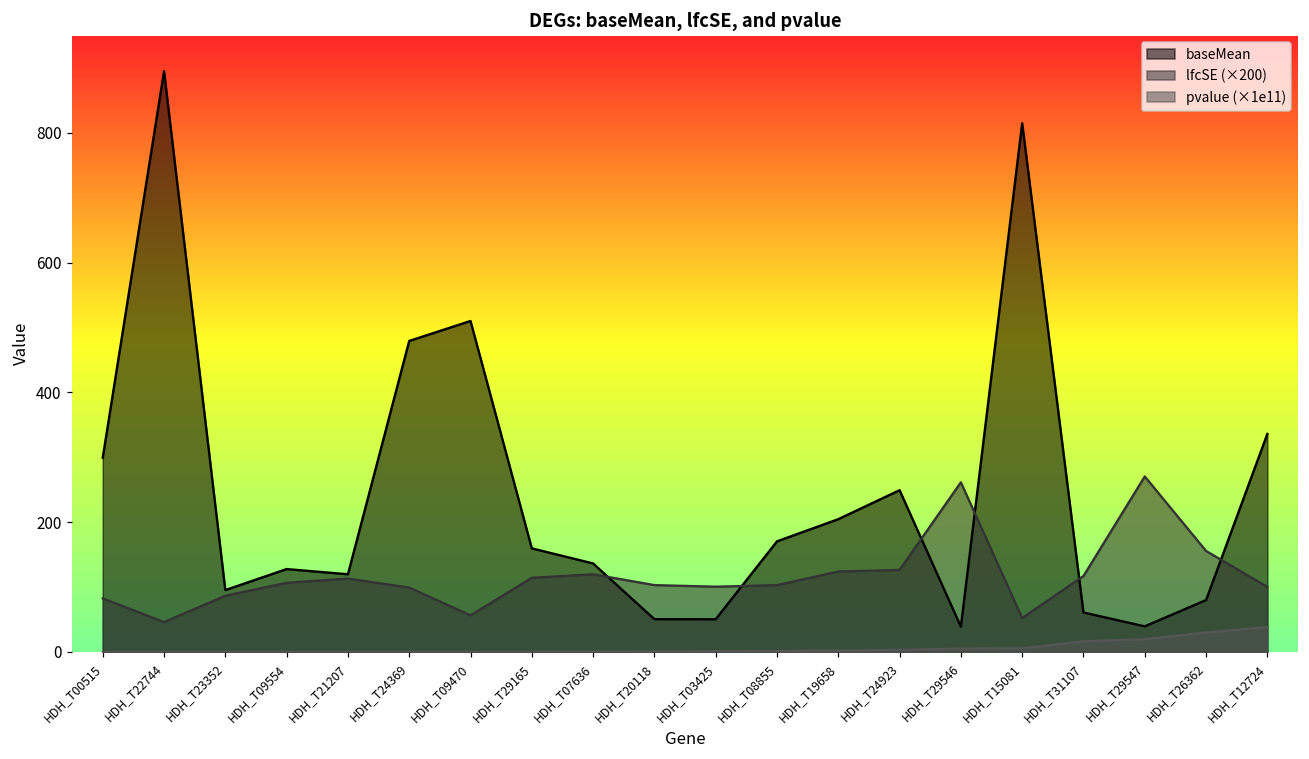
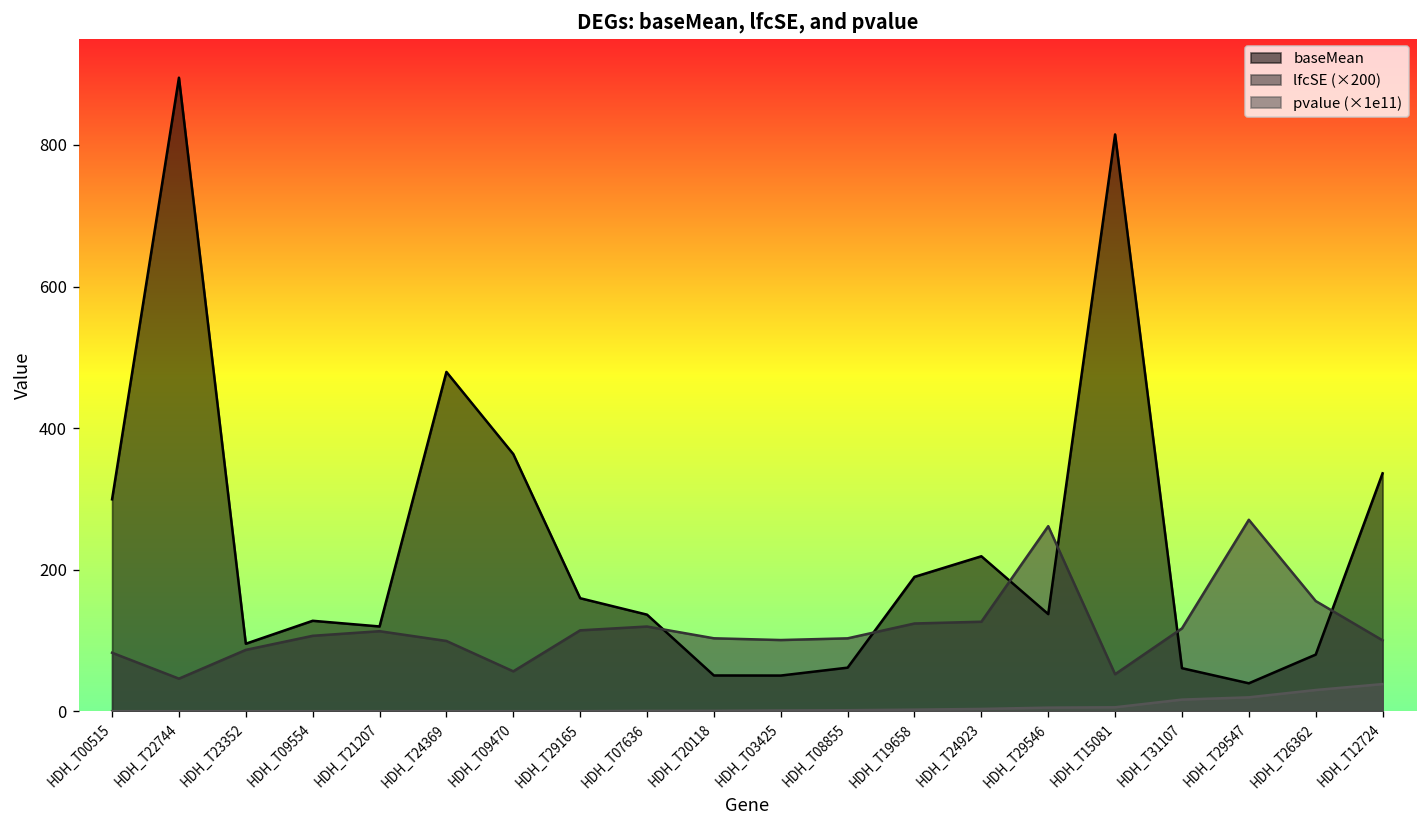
  {
    "baseMean": {
      "HDH_T00515": 300,
      "HDH_T22744": 900,
      "HDH_T23352": 100,
      "HDH_T09554": 130,
      "HDH_T21207": 120,
      "HDH_T24369": 480,
-     "HDH_T09470": 510,
+     "HDH_T09470": 360,
      "HDH_T29165": 160,
      "HDH_T07636": 140,
      "HDH_T20118": 50,
      "HDH_T03425": 50,
-     "HDH_T08855": 170,
-     "HDH_T19658": 200,
-     "HDH_T24923": 250,
-     "HDH_T29546": 40,
+     "HDH_T08855": 60,
+     "HDH_T19658": 190,
+     "HDH_T24923": 220,
+     "HDH_T29546": 140,
      "HDH_T15081": 810,
      "HDH_T31107": 60,
      "HDH_T29547": 40,
      "HDH_T26362": 80,
      "HDH_T12724": 340
    }
  }
